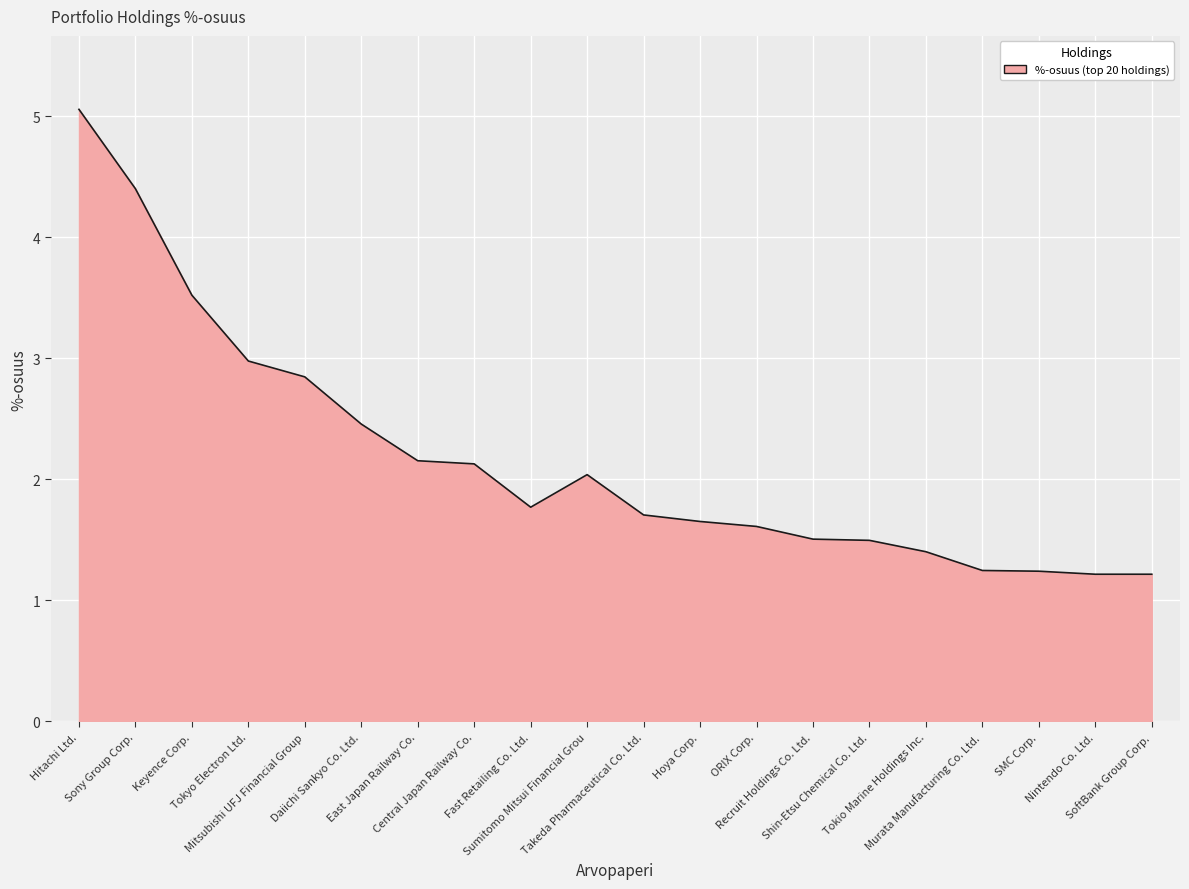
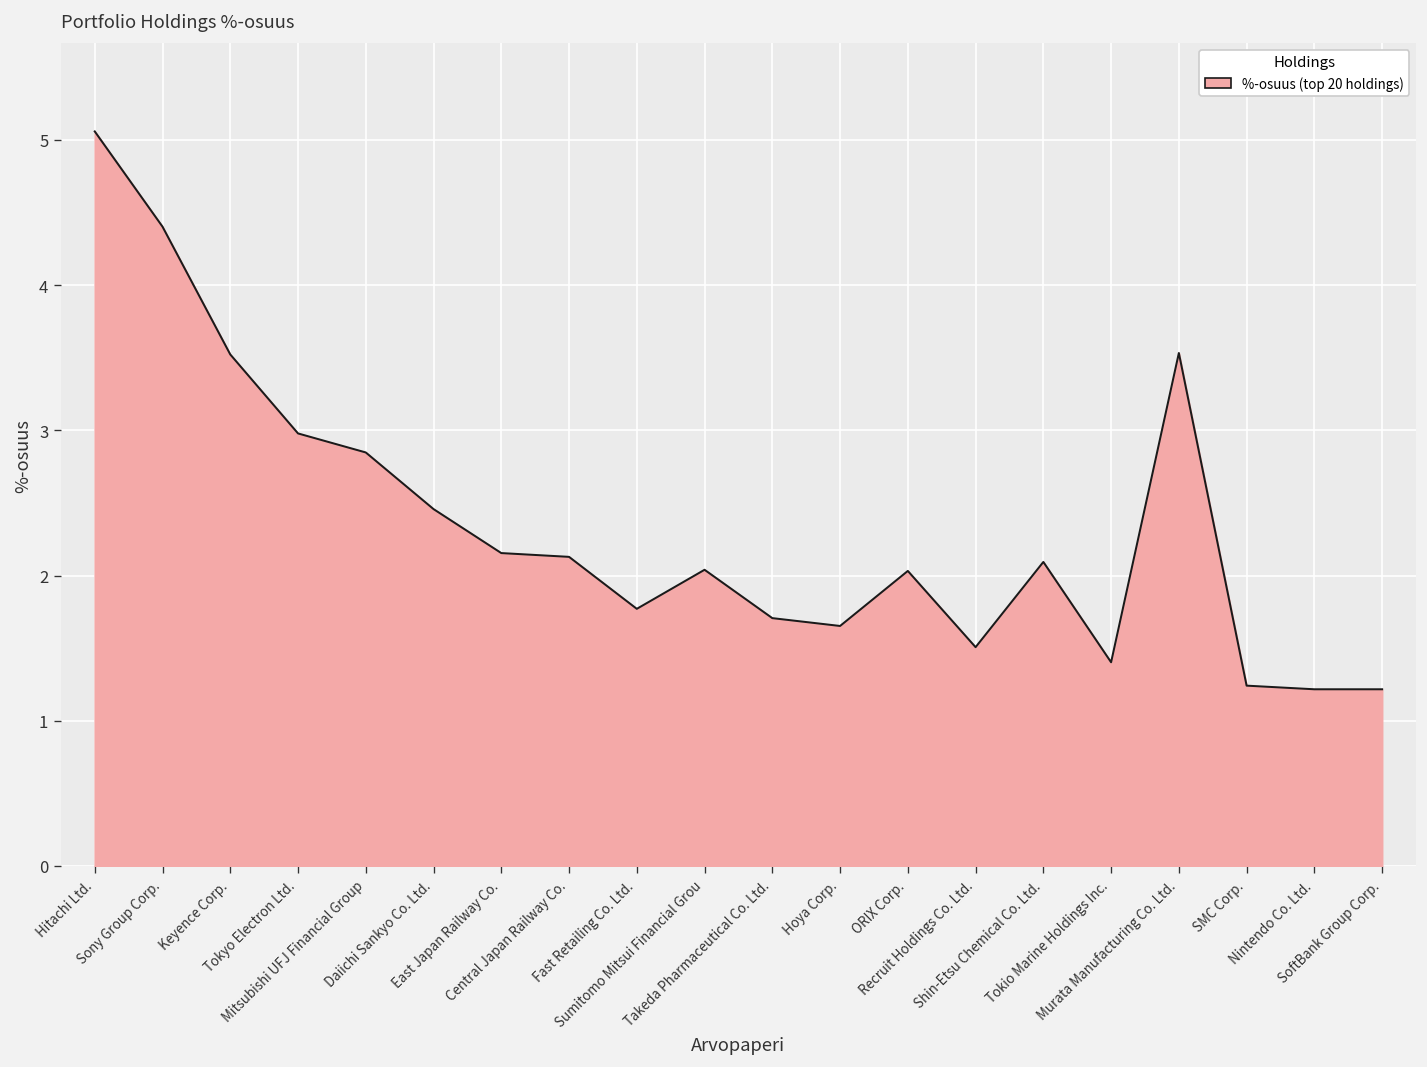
  {
    "Hitachi Ltd.": 5.06,
    "Sony Group Corp.": 4.40,
    "Keyence Corp.": 3.52,
    "Tokyo Electron Ltd.": 2.98,
    "Mitsubishi UFJ Financial Group": 2.85,
    "Daiichi Sankyo Co. Ltd.": 2.46,
    "East Japan Railway Co.": 2.16,
    "Central Japan Railway Co.": 2.13,
    "Fast Retailing Co. Ltd.": 1.77,
    "Sumitomo Mitsui Financial Grou": 2.04,
    "Takeda Pharmaceutical Co. Ltd.": 1.71,
    "Hoya Corp.": 1.65,
-   "ORIX Corp.": 1.61,
+   "ORIX Corp.": 2.03,
    "Recruit Holdings Co. Ltd.": 1.51,
-   "Shin-Etsu Chemical Co. Ltd.": 1.50,
+   "Shin-Etsu Chemical Co. Ltd.": 2.09,
    "Tokio Marine Holdings Inc.": 1.40,
-   "Murata Manufacturing Co. Ltd.": 1.25,
+   "Murata Manufacturing Co. Ltd.": 3.53,
    "SMC Corp.": 1.24,
    "Nintendo Co. Ltd.": 1.22,
    "SoftBank Group Corp.": 1.22
  }
